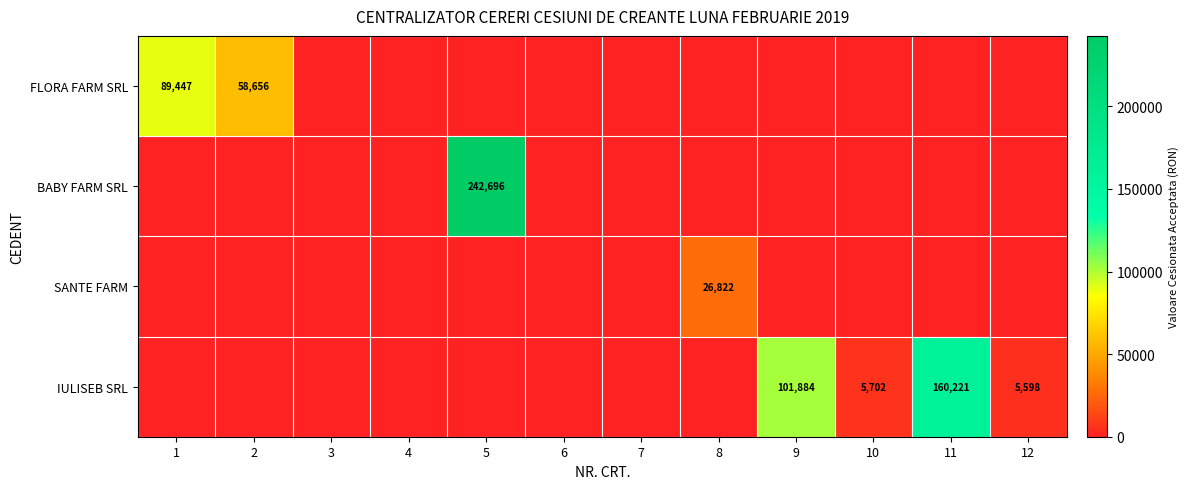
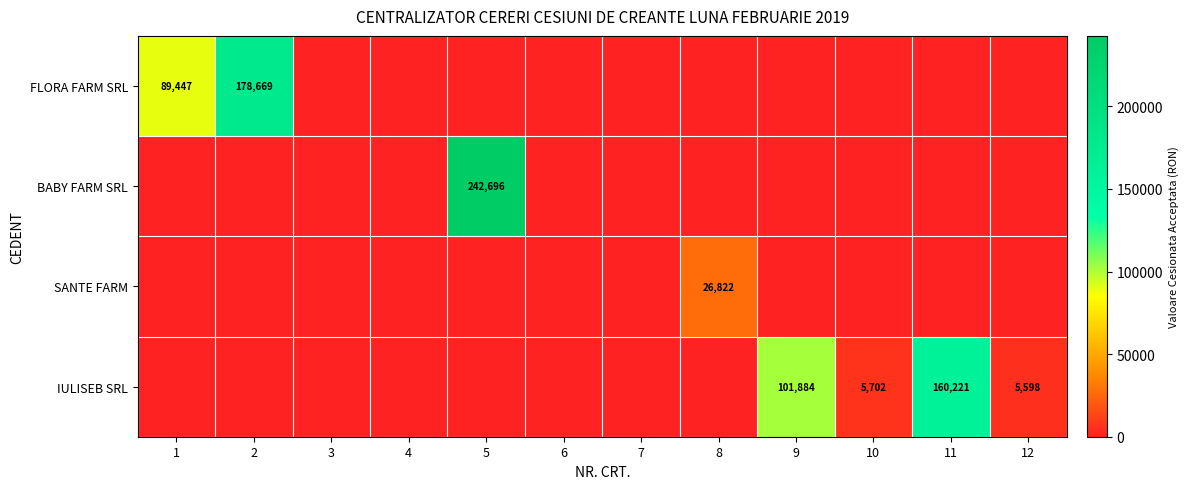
  {
    "FLORA FARM SRL": {
      "1": "89,447",
-     "2": "58,656"
+     "2": "178,669"
    },
    "BABY FARM SRL": {
      "5": "242,696"
    },
    "SANTE FARM": {
      "8": "26,822"
    },
    "IULISEB SRL": {
      "9": "101,884",
      "10": "5,702",
      "11": "160,221",
      "12": "5,598"
    }
  }
